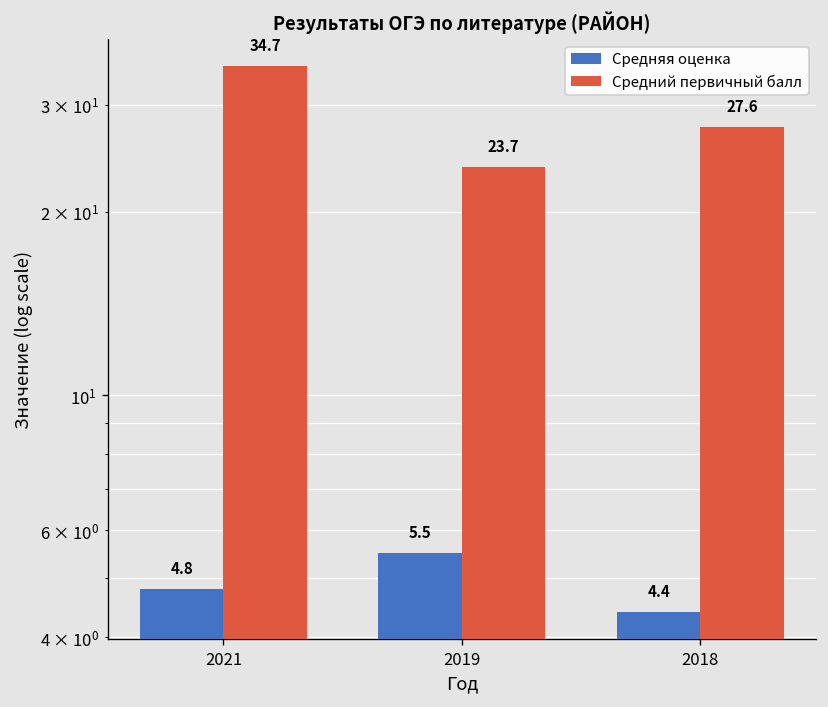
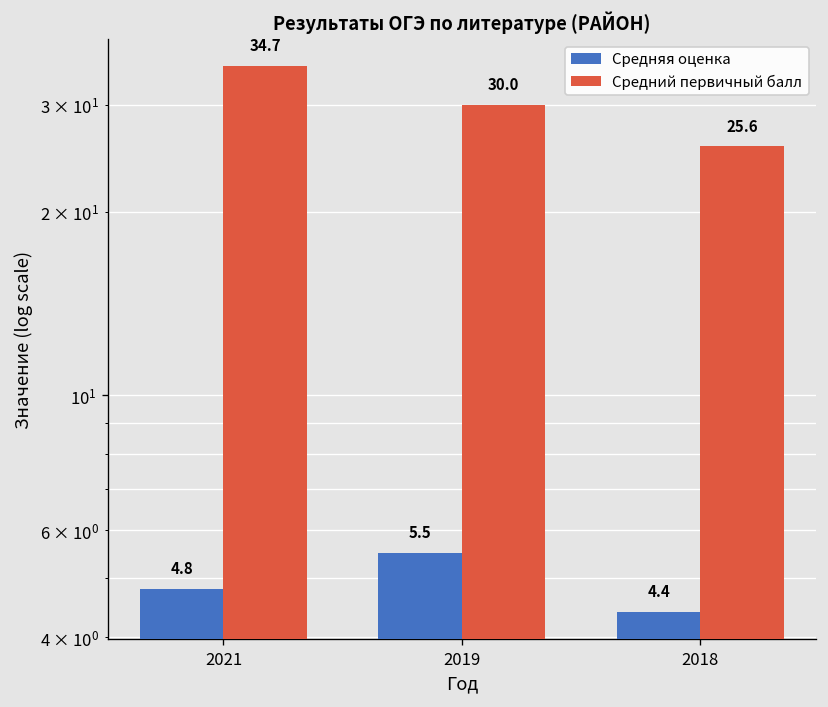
  {
    "Средняя оценка": {
      "2021": 4.8,
      "2019": 5.5,
      "2018": 4.4
    },
    "Средний первичный балл": {
      "2021": 34.7,
-     "2019": 23.7,
-     "2018": 27.6
+     "2019": 30.0,
+     "2018": 25.6
    }
  }
